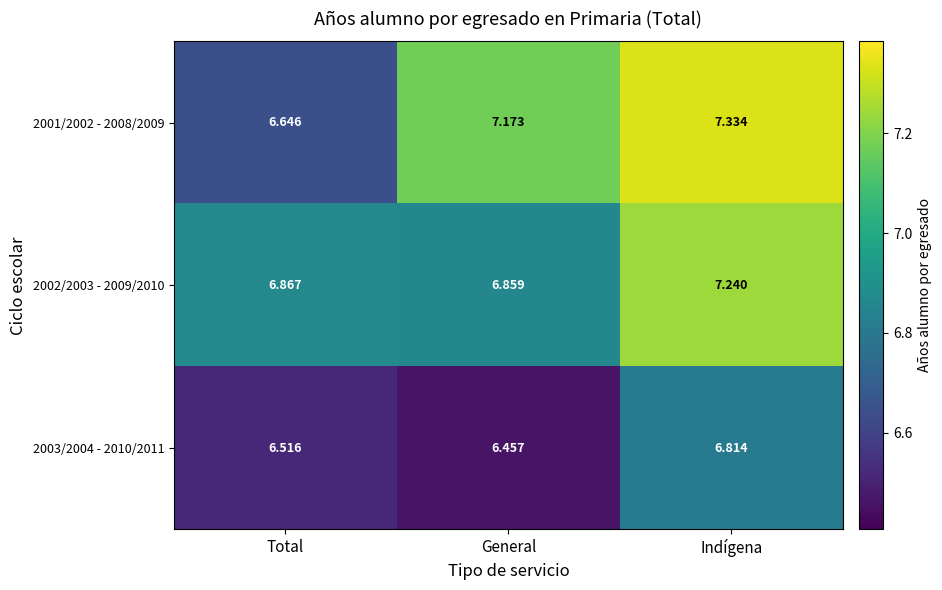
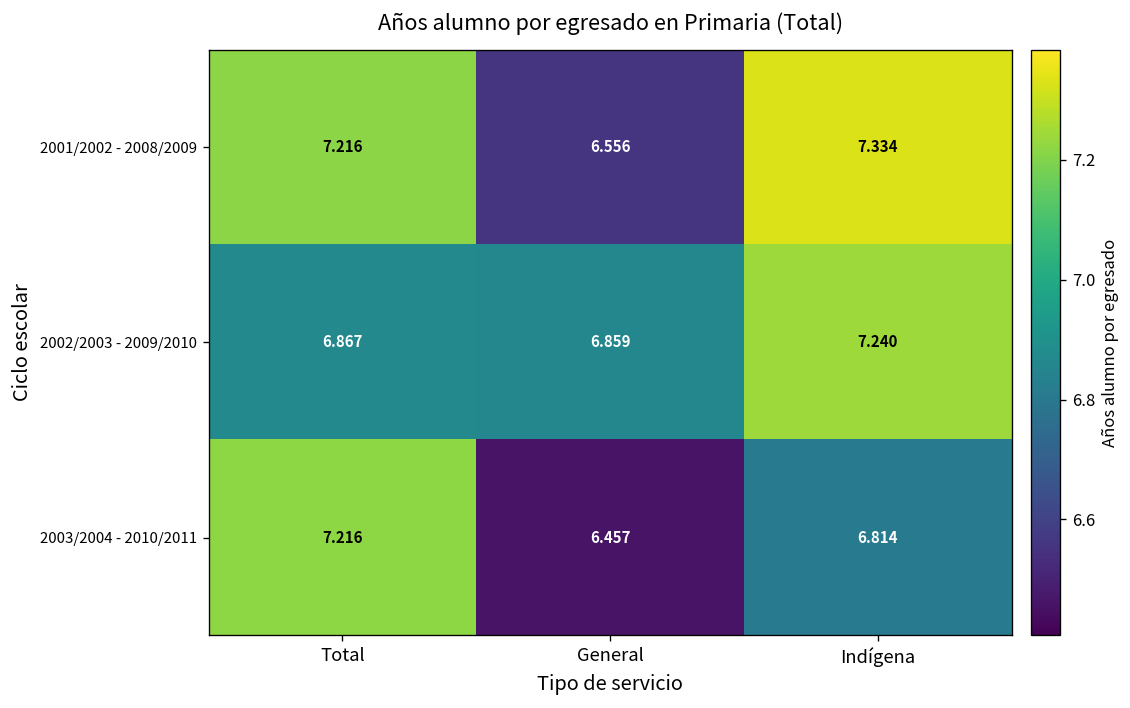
  {
    "2001/2002 - 2008/2009": {
-     "Total": 6.646,
-     "General": 7.173,
+     "Total": 7.216,
+     "General": 6.556,
      "Indígena": 7.334
    },
    "2002/2003 - 2009/2010": {
      "Total": 6.867,
      "General": 6.859,
      "Indígena": 7.240
    },
    "2003/2004 - 2010/2011": {
-     "Total": 6.516,
+     "Total": 7.216,
      "General": 6.457,
      "Indígena": 6.814
    }
  }
